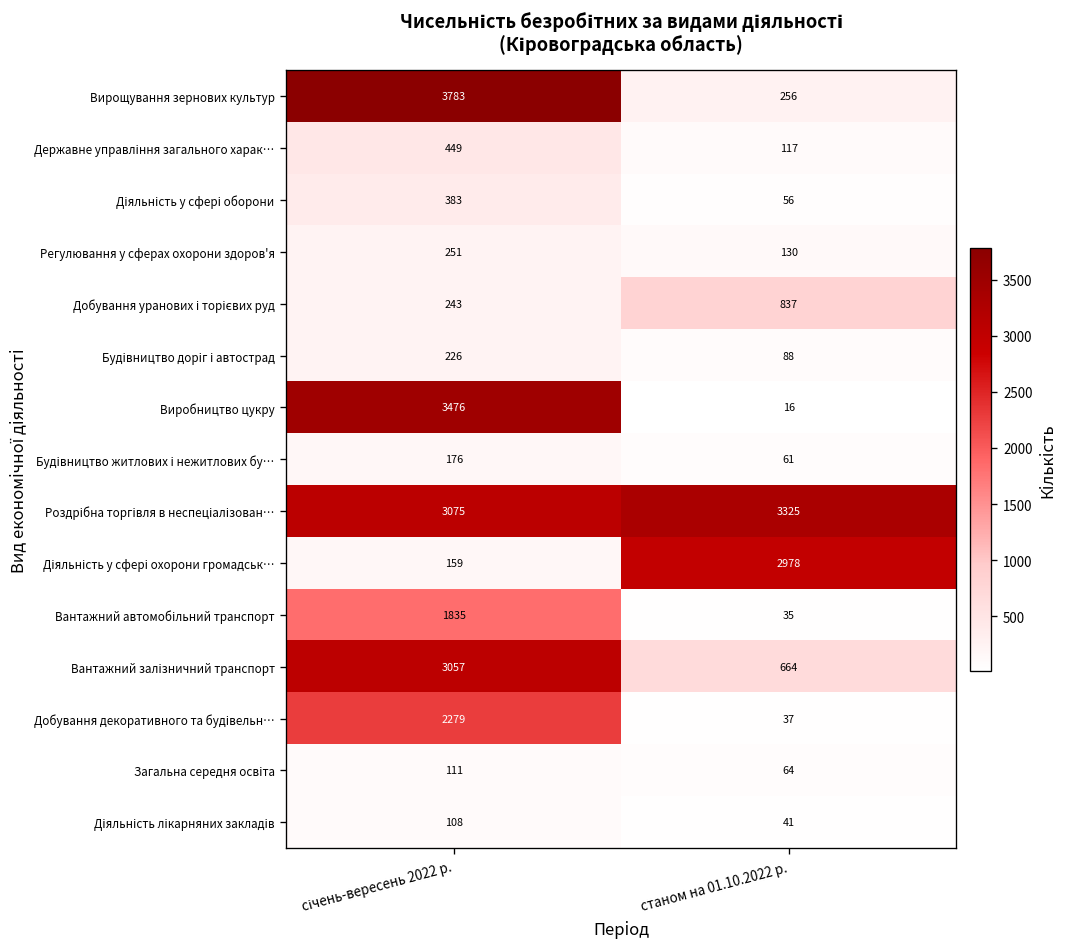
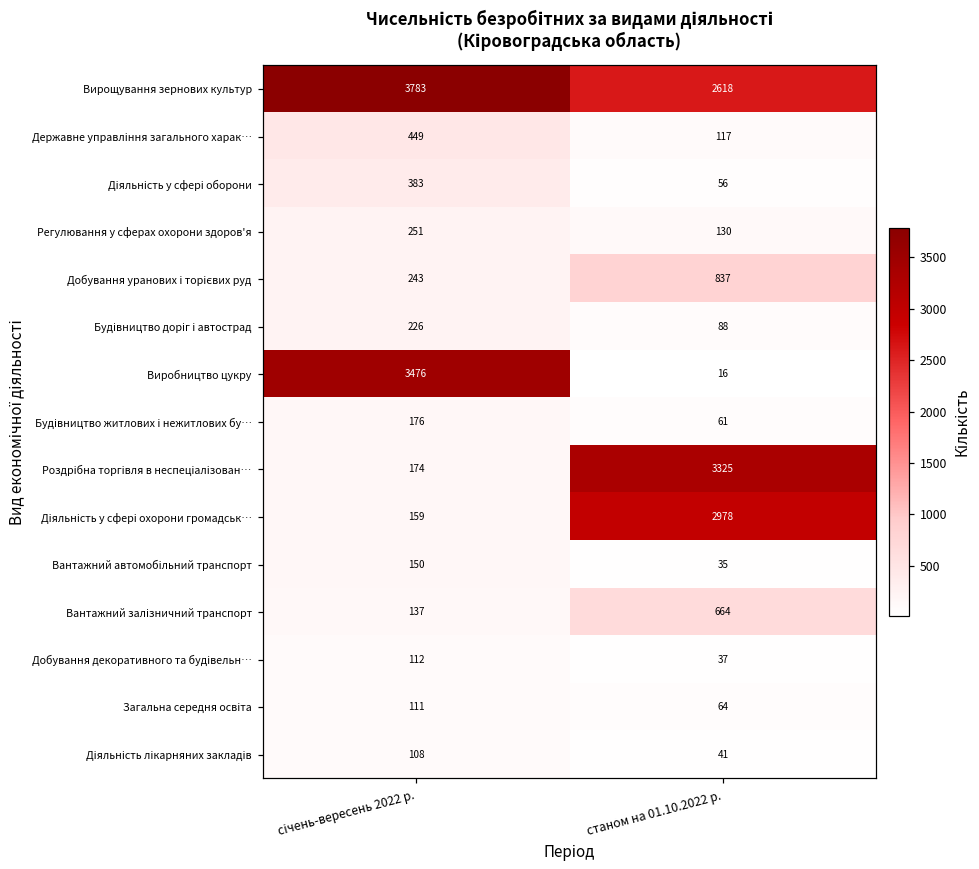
  {
    "Вирощування зернових культур": {
      "січень-вересень 2022 р.": 3783,
-     "станом на 01.10.2022 р.": 256
+     "станом на 01.10.2022 р.": 2618
    },
    "Державне управління загального харак…": {
      "січень-вересень 2022 р.": 449,
      "станом на 01.10.2022 р.": 117
    },
    "Діяльність у сфері оборони": {
      "січень-вересень 2022 р.": 383,
      "станом на 01.10.2022 р.": 56
    },
    "Регулювання у сферах охорони здоров'я": {
      "січень-вересень 2022 р.": 251,
      "станом на 01.10.2022 р.": 130
    },
    "Добування уранових і торієвих руд": {
      "січень-вересень 2022 р.": 243,
      "станом на 01.10.2022 р.": 837
    },
    "Будівництво доріг і автострад": {
      "січень-вересень 2022 р.": 226,
      "станом на 01.10.2022 р.": 88
    },
    "Виробництво цукру": {
      "січень-вересень 2022 р.": 3476,
      "станом на 01.10.2022 р.": 16
    },
    "Будівництво житлових і нежитлових бу…": {
      "січень-вересень 2022 р.": 176,
      "станом на 01.10.2022 р.": 61
    },
    "Роздрібна торгівля в неспеціалізован…": {
-     "січень-вересень 2022 р.": 3075,
+     "січень-вересень 2022 р.": 174,
      "станом на 01.10.2022 р.": 3325
    },
    "Діяльність у сфері охорони громадськ…": {
      "січень-вересень 2022 р.": 159,
      "станом на 01.10.2022 р.": 2978
    },
    "Вантажний автомобільний транспорт": {
-     "січень-вересень 2022 р.": 1835,
+     "січень-вересень 2022 р.": 150,
      "станом на 01.10.2022 р.": 35
    },
    "Вантажний залізничний транспорт": {
-     "січень-вересень 2022 р.": 3057,
+     "січень-вересень 2022 р.": 137,
      "станом на 01.10.2022 р.": 664
    },
    "Добування декоративного та будівельн…": {
-     "січень-вересень 2022 р.": 2279,
+     "січень-вересень 2022 р.": 112,
      "станом на 01.10.2022 р.": 37
    },
    "Загальна середня освіта": {
      "січень-вересень 2022 р.": 111,
      "станом на 01.10.2022 р.": 64
    },
    "Діяльність лікарняних закладів": {
      "січень-вересень 2022 р.": 108,
      "станом на 01.10.2022 р.": 41
    }
  }
